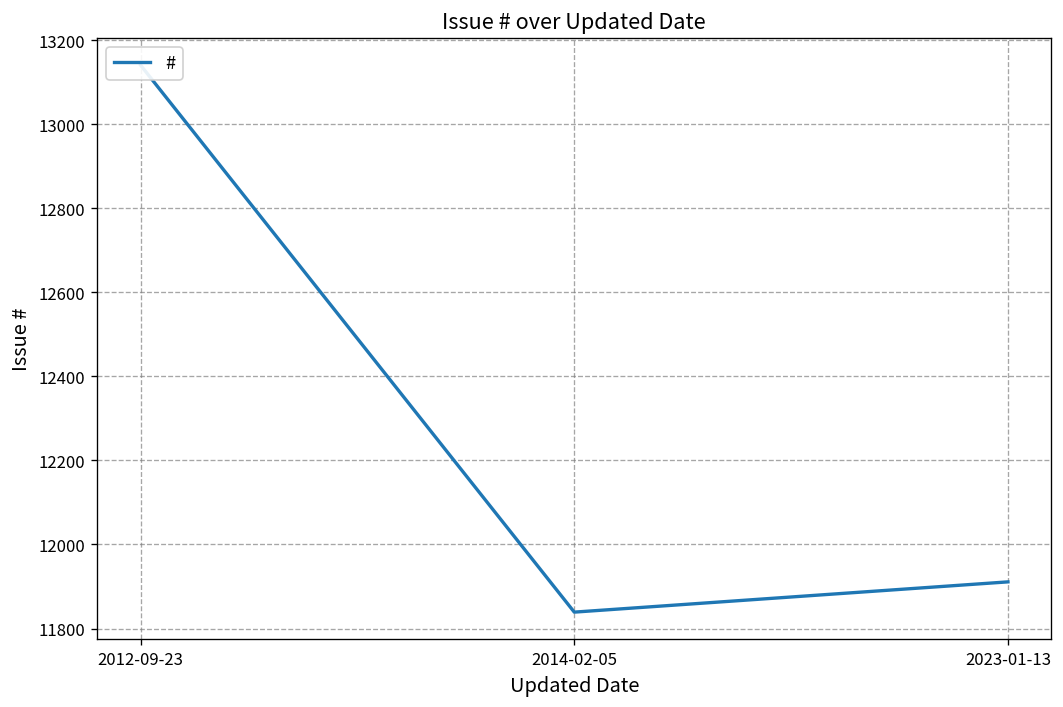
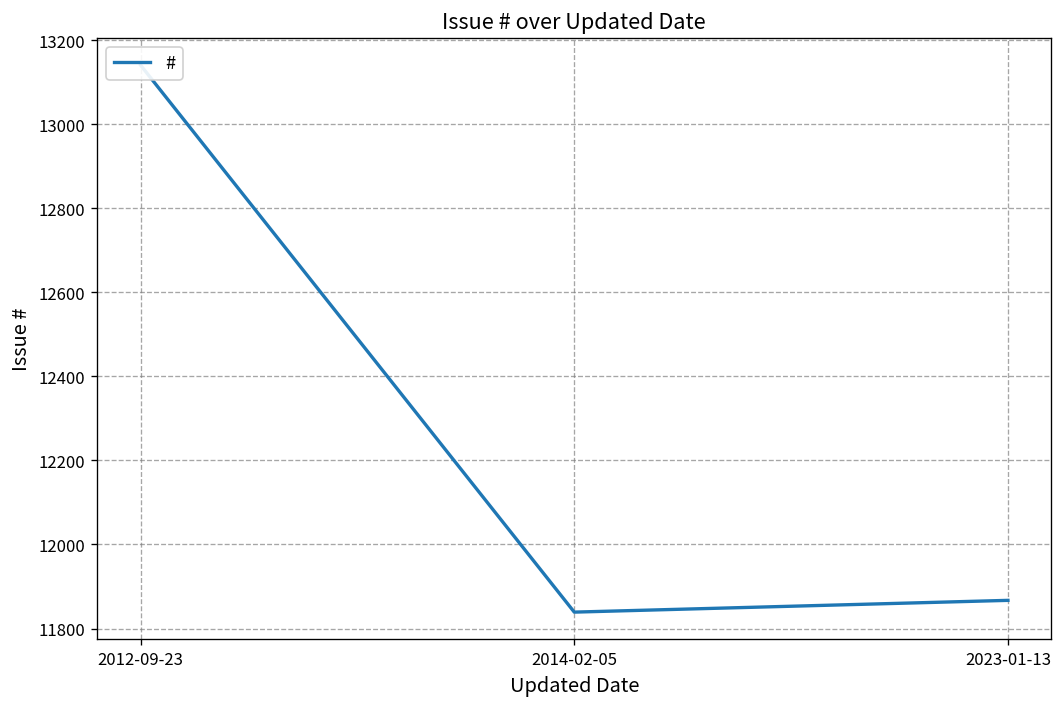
  {
    "2014-02-05": 11840,
-   "2023-01-13": 11910
+   "2023-01-13": 11870
  }
